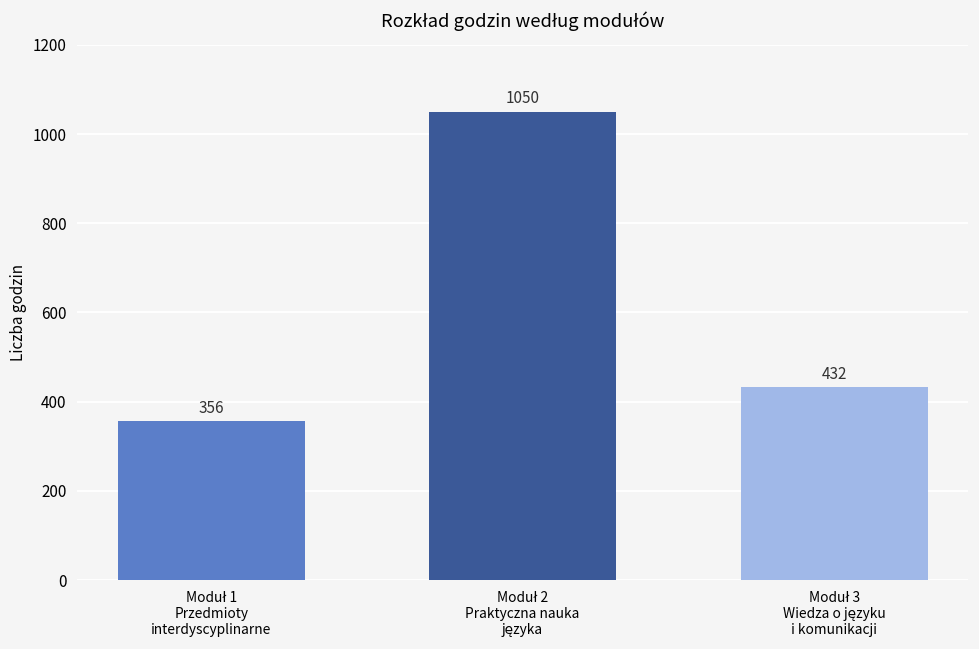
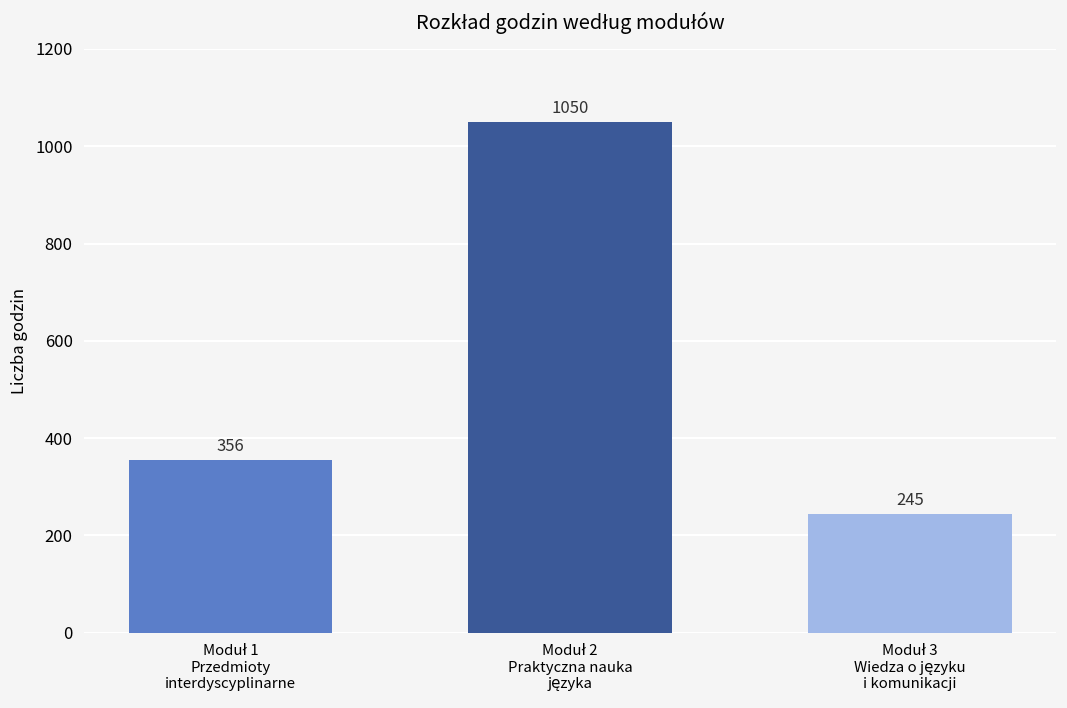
  {
    "Moduł 1 Przedmioty interdyscyplinarne": 356,
    "Moduł 2 Praktyczna nauka języka": 1050,
-   "Moduł 3 Wiedza o języku i komunikacji": 432
+   "Moduł 3 Wiedza o języku i komunikacji": 245
  }
